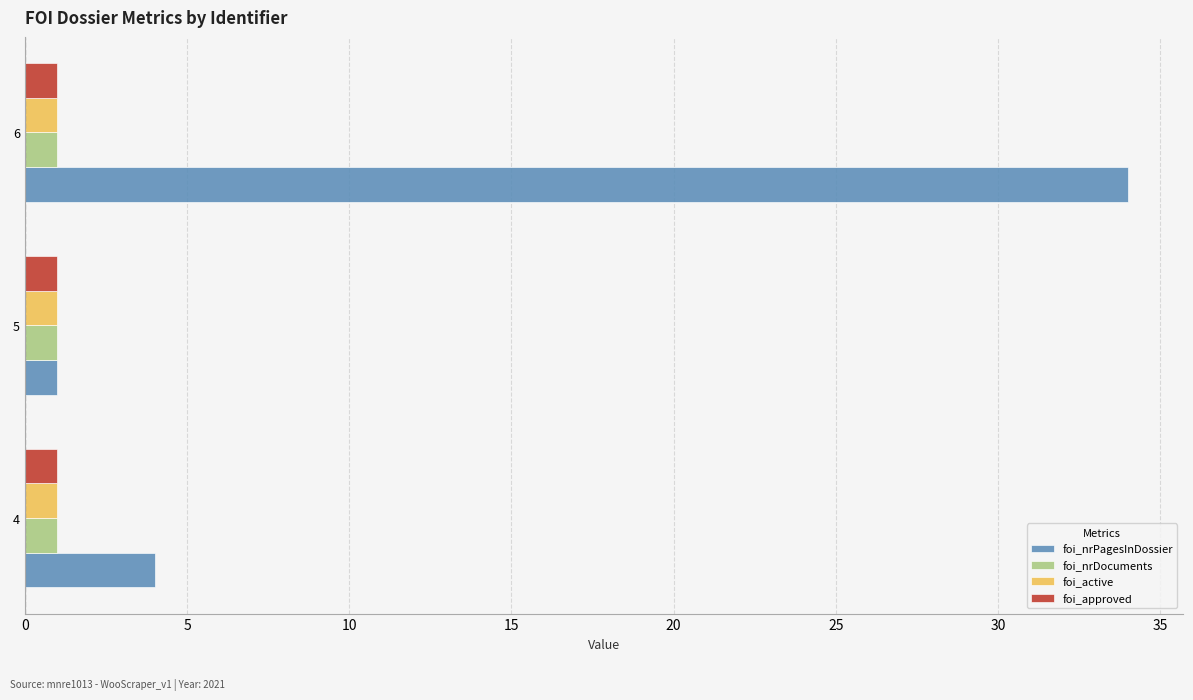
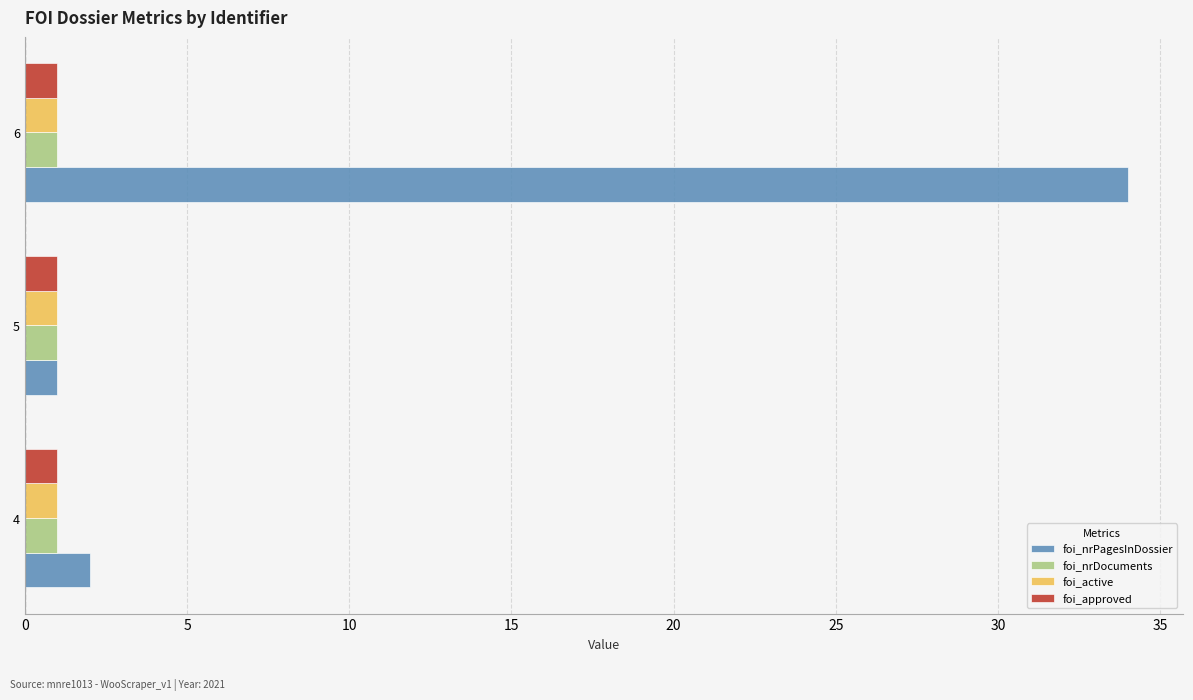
  {
    "foi_nrPagesInDossier": {
      "6": 34,
      "5": 1,
-     "4": 4
+     "4": 2
    },
    "foi_nrDocuments": {
      "6": 1,
      "5": 1,
      "4": 1
    },
    "foi_active": {
      "6": 1,
      "5": 1,
      "4": 1
    },
    "foi_approved": {
      "6": 1,
      "5": 1,
      "4": 1
    }
  }
